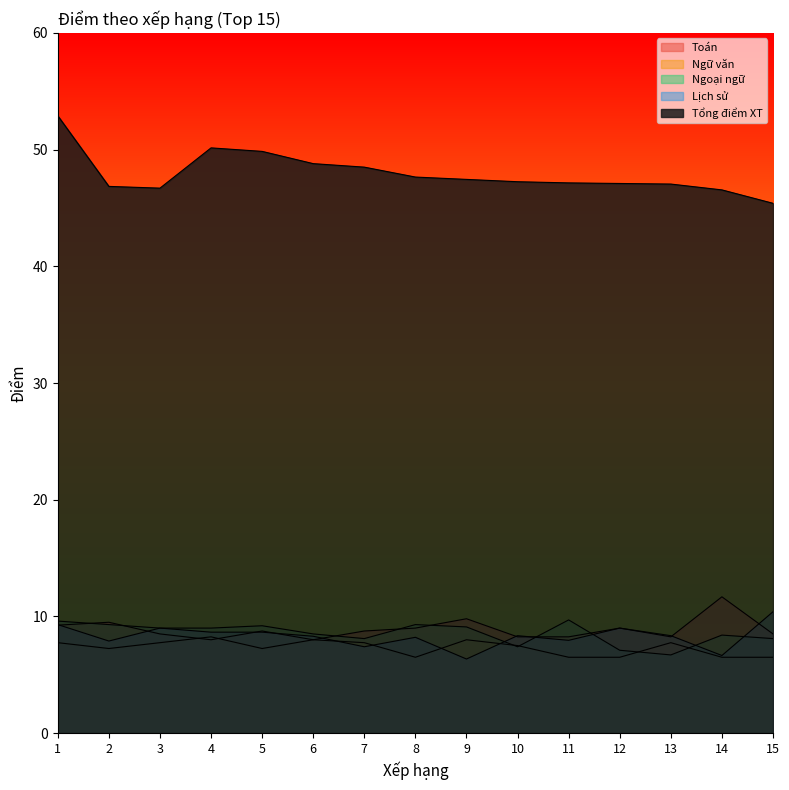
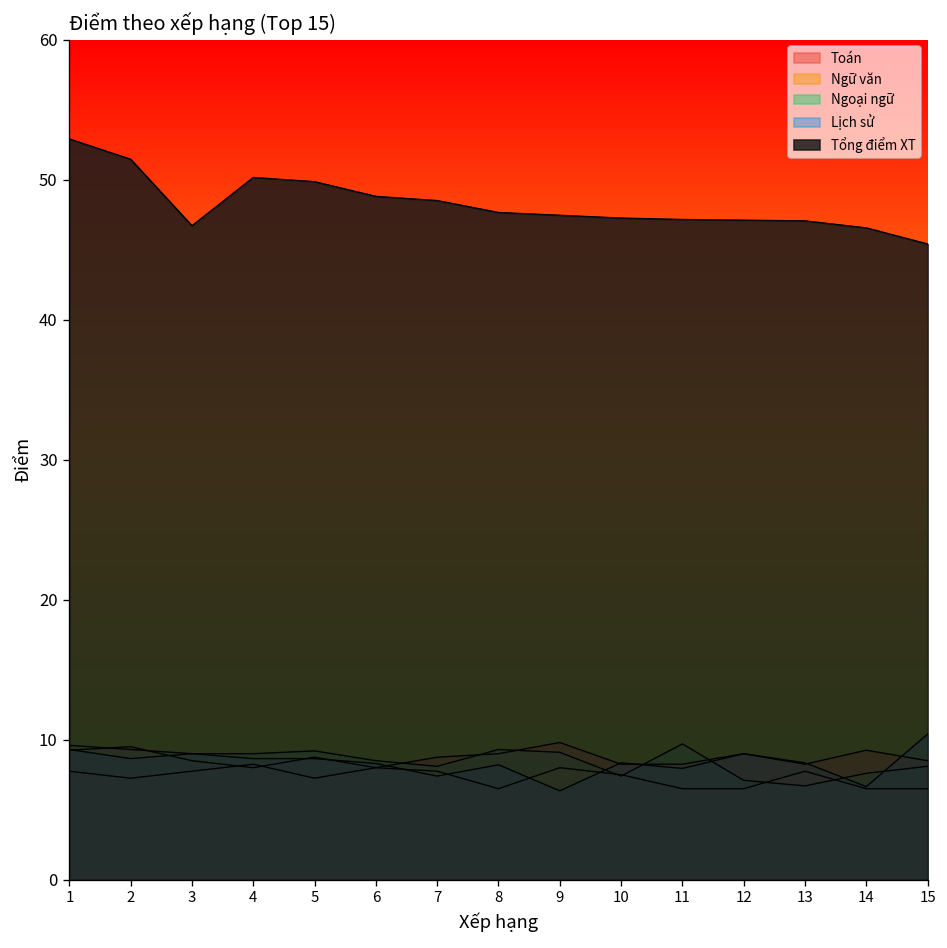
  {
    "Toán": {
      "3": 8.5,
      "4": 8.0,
      "7": 8.8,
      "8": 9.0,
      "9": 9.8,
      "11": 8.3,
-     "14": 11.7,
+     "14": 9.3,
      "15": 8.5
    },
    "Ngữ văn": {
      "1": 7.8,
      "2": 7.3,
      "3": 7.8,
      "4": 8.3,
      "5": 7.3,
      "7": 7.8,
      "8": 6.5,
      "9": 8.0,
      "11": 6.5,
      "12": 6.5,
      "13": 7.8,
      "15": 6.5
    },
    "Ngoại ngữ": {
      "1": 9.6,
      "4": 9.0,
      "5": 9.2,
      "7": 8.1,
      "8": 9.3,
      "9": 9.1,
      "11": 9.7,
      "12": 7.1,
      "13": 6.7,
-     "14": 8.4,
+     "14": 7.6,
      "15": 8.1
    },
    "Lịch sử": {
-     "2": 7.9,
+     "2": 8.7,
      "4": 8.7,
      "7": 7.4,
      "8": 8.2,
      "9": 6.4,
      "11": 8.0,
      "15": 10.4
    },
    "Tổng điểm XT": {
      "1": 52.9,
-     "2": 46.9,
+     "2": 51.5,
      "3": 46.7,
      "4": 50.2,
      "5": 49.9,
      "6": 48.8,
      "7": 48.5,
      "8": 47.7,
      "9": 47.5,
      "10": 47.3,
      "11": 47.2,
      "12": 47.1,
      "13": 47.1,
      "14": 46.6,
      "15": 45.4
    }
  }
